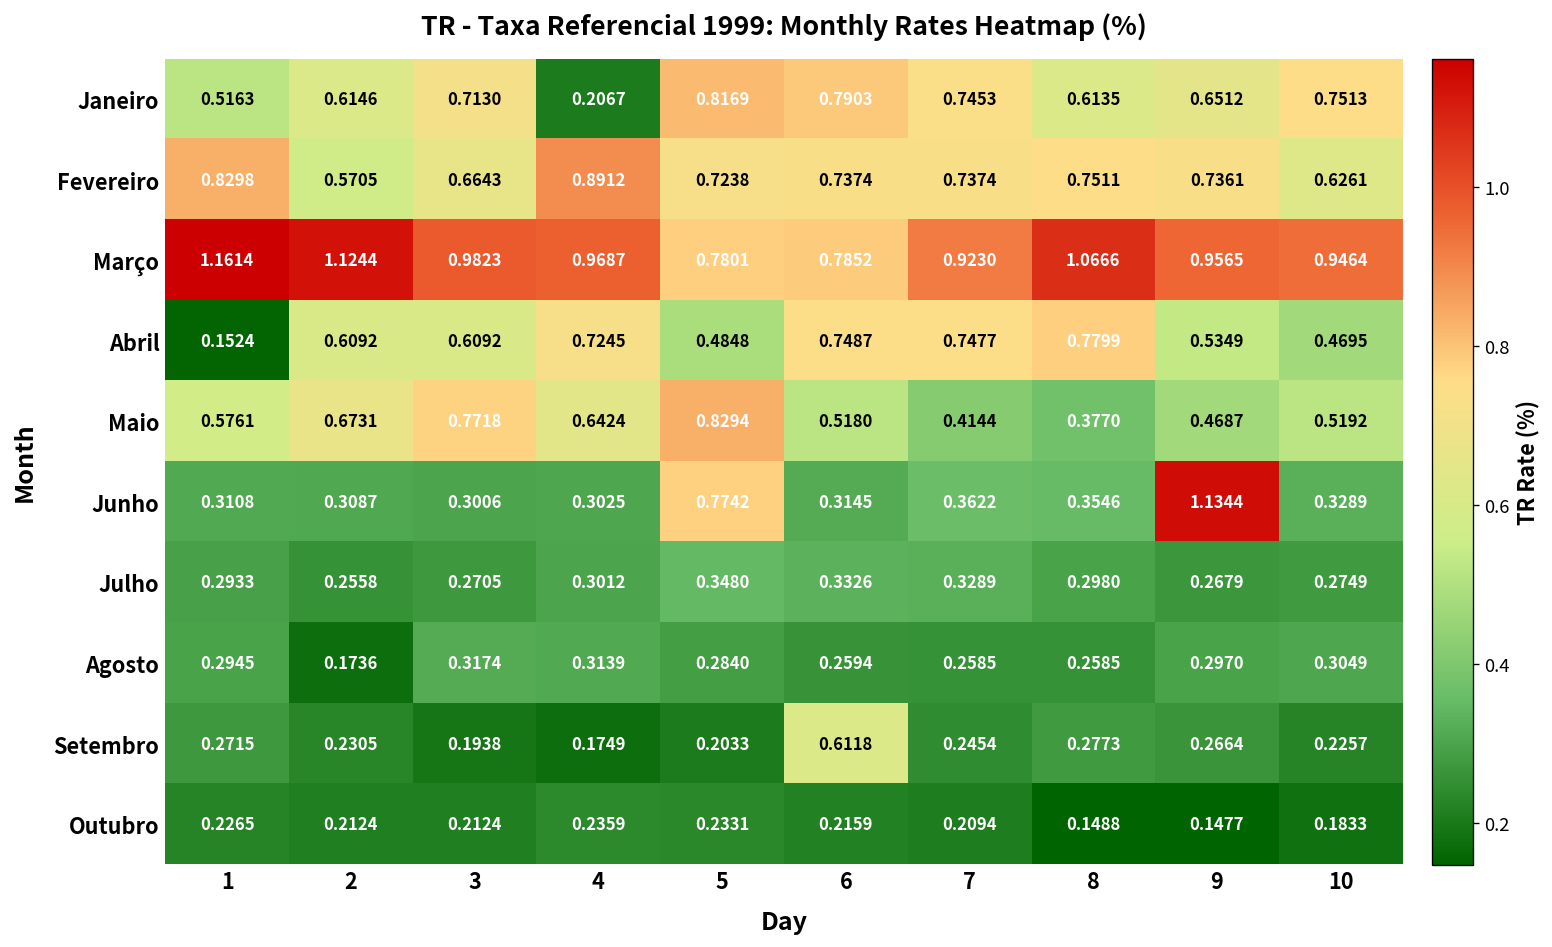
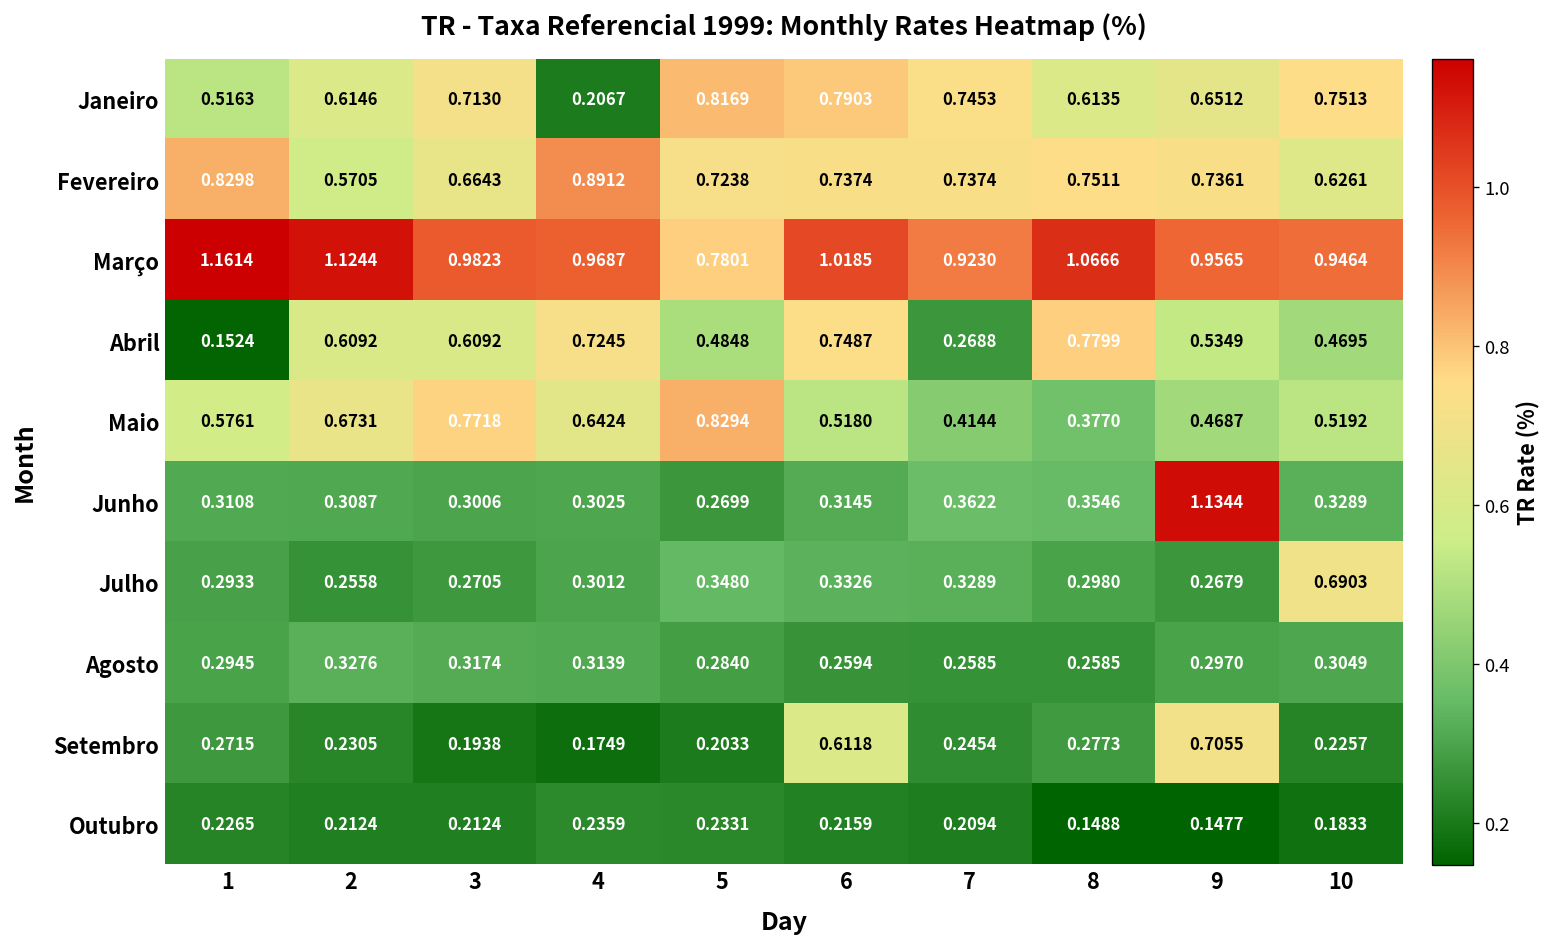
  {
    "Janeiro": {
      "1": 0.5163,
      "2": 0.6146,
      "3": 0.7130,
      "4": 0.2067,
      "5": 0.8169,
      "6": 0.7903,
      "7": 0.7453,
      "8": 0.6135,
      "9": 0.6512,
      "10": 0.7513
    },
    "Fevereiro": {
      "1": 0.8298,
      "2": 0.5705,
      "3": 0.6643,
      "4": 0.8912,
      "5": 0.7238,
      "6": 0.7374,
      "7": 0.7374,
      "8": 0.7511,
      "9": 0.7361,
      "10": 0.6261
    },
    "Março": {
      "1": 1.1614,
      "2": 1.1244,
      "3": 0.9823,
      "4": 0.9687,
      "5": 0.7801,
-     "6": 0.7852,
+     "6": 1.0185,
      "7": 0.9230,
      "8": 1.0666,
      "9": 0.9565,
      "10": 0.9464
    },
    "Abril": {
      "1": 0.1524,
      "2": 0.6092,
      "3": 0.6092,
      "4": 0.7245,
      "5": 0.4848,
      "6": 0.7487,
-     "7": 0.7477,
+     "7": 0.2688,
      "8": 0.7799,
      "9": 0.5349,
      "10": 0.4695
    },
    "Maio": {
      "1": 0.5761,
      "2": 0.6731,
      "3": 0.7718,
      "4": 0.6424,
      "5": 0.8294,
      "6": 0.5180,
      "7": 0.4144,
      "8": 0.3770,
      "9": 0.4687,
      "10": 0.5192
    },
    "Junho": {
      "1": 0.3108,
      "2": 0.3087,
      "3": 0.3006,
      "4": 0.3025,
-     "5": 0.7742,
+     "5": 0.2699,
      "6": 0.3145,
      "7": 0.3622,
      "8": 0.3546,
      "9": 1.1344,
      "10": 0.3289
    },
    "Julho": {
      "1": 0.2933,
      "2": 0.2558,
      "3": 0.2705,
      "4": 0.3012,
      "5": 0.3480,
      "6": 0.3326,
      "7": 0.3289,
      "8": 0.2980,
      "9": 0.2679,
-     "10": 0.2749
+     "10": 0.6903
    },
    "Agosto": {
      "1": 0.2945,
-     "2": 0.1736,
+     "2": 0.3276,
      "3": 0.3174,
      "4": 0.3139,
      "5": 0.2840,
      "6": 0.2594,
      "7": 0.2585,
      "8": 0.2585,
      "9": 0.2970,
      "10": 0.3049
    },
    "Setembro": {
      "1": 0.2715,
      "2": 0.2305,
      "3": 0.1938,
      "4": 0.1749,
      "5": 0.2033,
      "6": 0.6118,
      "7": 0.2454,
      "8": 0.2773,
-     "9": 0.2664,
+     "9": 0.7055,
      "10": 0.2257
    },
    "Outubro": {
      "1": 0.2265,
      "2": 0.2124,
      "3": 0.2124,
      "4": 0.2359,
      "5": 0.2331,
      "6": 0.2159,
      "7": 0.2094,
      "8": 0.1488,
      "9": 0.1477,
      "10": 0.1833
    }
  }
